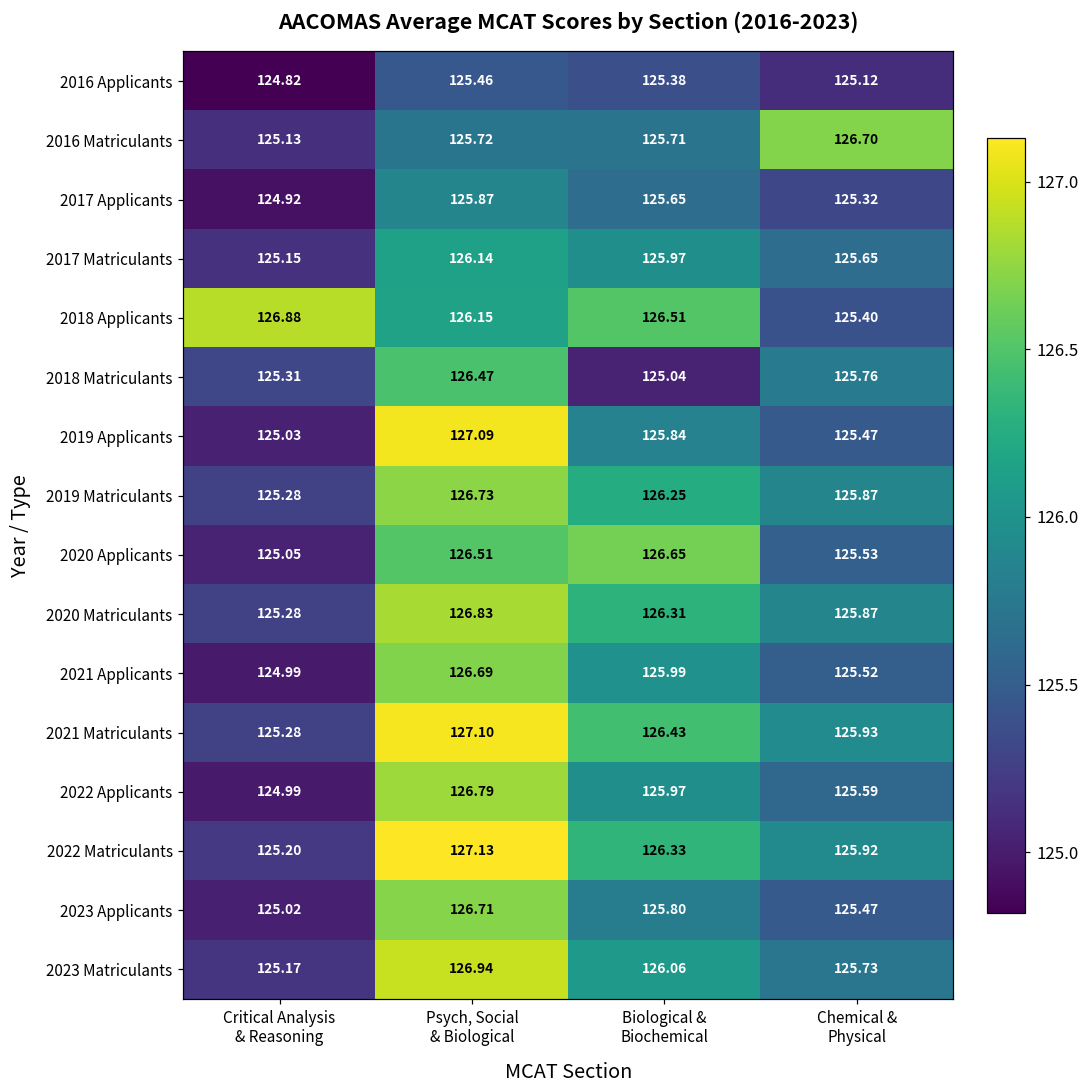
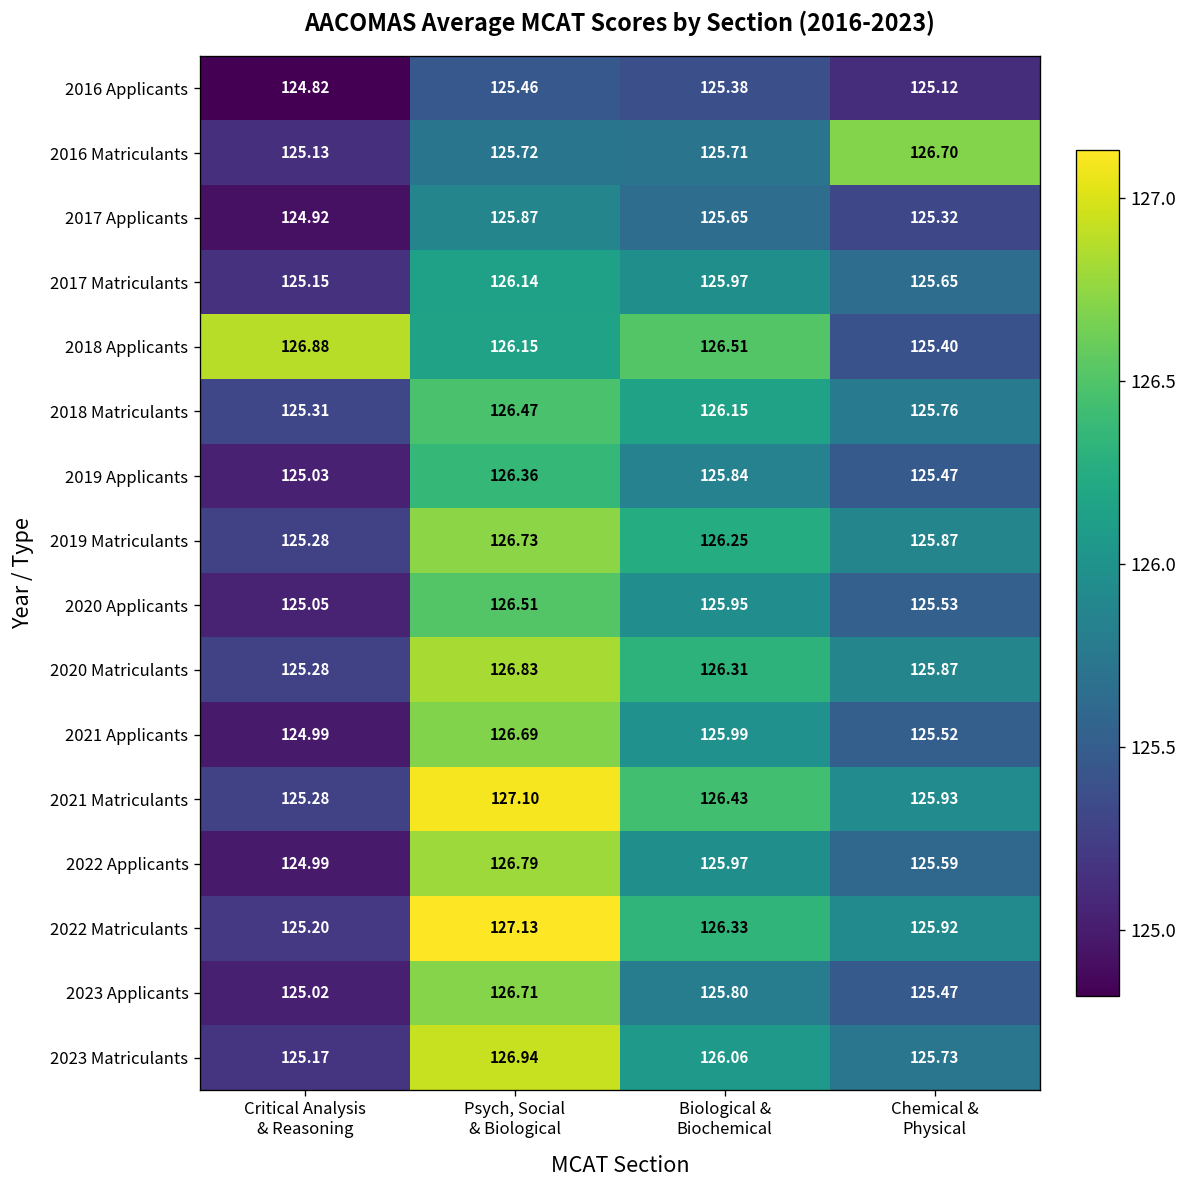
  {
    "2016 Applicants": {
      "Critical Analysis & Reasoning": 124.82,
      "Psych, Social & Biological": 125.46,
      "Biological & Biochemical": 125.38,
      "Chemical & Physical": 125.12
    },
    "2016 Matriculants": {
      "Critical Analysis & Reasoning": 125.13,
      "Psych, Social & Biological": 125.72,
      "Biological & Biochemical": 125.71,
      "Chemical & Physical": 126.70
    },
    "2017 Applicants": {
      "Critical Analysis & Reasoning": 124.92,
      "Psych, Social & Biological": 125.87,
      "Biological & Biochemical": 125.65,
      "Chemical & Physical": 125.32
    },
    "2017 Matriculants": {
      "Critical Analysis & Reasoning": 125.15,
      "Psych, Social & Biological": 126.14,
      "Biological & Biochemical": 125.97,
      "Chemical & Physical": 125.65
    },
    "2018 Applicants": {
      "Critical Analysis & Reasoning": 126.88,
      "Psych, Social & Biological": 126.15,
      "Biological & Biochemical": 126.51,
      "Chemical & Physical": 125.40
    },
    "2018 Matriculants": {
      "Critical Analysis & Reasoning": 125.31,
      "Psych, Social & Biological": 126.47,
-     "Biological & Biochemical": 125.04,
+     "Biological & Biochemical": 126.15,
      "Chemical & Physical": 125.76
    },
    "2019 Applicants": {
      "Critical Analysis & Reasoning": 125.03,
-     "Psych, Social & Biological": 127.09,
+     "Psych, Social & Biological": 126.36,
      "Biological & Biochemical": 125.84,
      "Chemical & Physical": 125.47
    },
    "2019 Matriculants": {
      "Critical Analysis & Reasoning": 125.28,
      "Psych, Social & Biological": 126.73,
      "Biological & Biochemical": 126.25,
      "Chemical & Physical": 125.87
    },
    "2020 Applicants": {
      "Critical Analysis & Reasoning": 125.05,
      "Psych, Social & Biological": 126.51,
-     "Biological & Biochemical": 126.65,
+     "Biological & Biochemical": 125.95,
      "Chemical & Physical": 125.53
    },
    "2020 Matriculants": {
      "Critical Analysis & Reasoning": 125.28,
      "Psych, Social & Biological": 126.83,
      "Biological & Biochemical": 126.31,
      "Chemical & Physical": 125.87
    },
    "2021 Applicants": {
      "Critical Analysis & Reasoning": 124.99,
      "Psych, Social & Biological": 126.69,
      "Biological & Biochemical": 125.99,
      "Chemical & Physical": 125.52
    },
    "2021 Matriculants": {
      "Critical Analysis & Reasoning": 125.28,
      "Psych, Social & Biological": 127.10,
      "Biological & Biochemical": 126.43,
      "Chemical & Physical": 125.93
    },
    "2022 Applicants": {
      "Critical Analysis & Reasoning": 124.99,
      "Psych, Social & Biological": 126.79,
      "Biological & Biochemical": 125.97,
      "Chemical & Physical": 125.59
    },
    "2022 Matriculants": {
      "Critical Analysis & Reasoning": 125.20,
      "Psych, Social & Biological": 127.13,
      "Biological & Biochemical": 126.33,
      "Chemical & Physical": 125.92
    },
    "2023 Applicants": {
      "Critical Analysis & Reasoning": 125.02,
      "Psych, Social & Biological": 126.71,
      "Biological & Biochemical": 125.80,
      "Chemical & Physical": 125.47
    },
    "2023 Matriculants": {
      "Critical Analysis & Reasoning": 125.17,
      "Psych, Social & Biological": 126.94,
      "Biological & Biochemical": 126.06,
      "Chemical & Physical": 125.73
    }
  }
